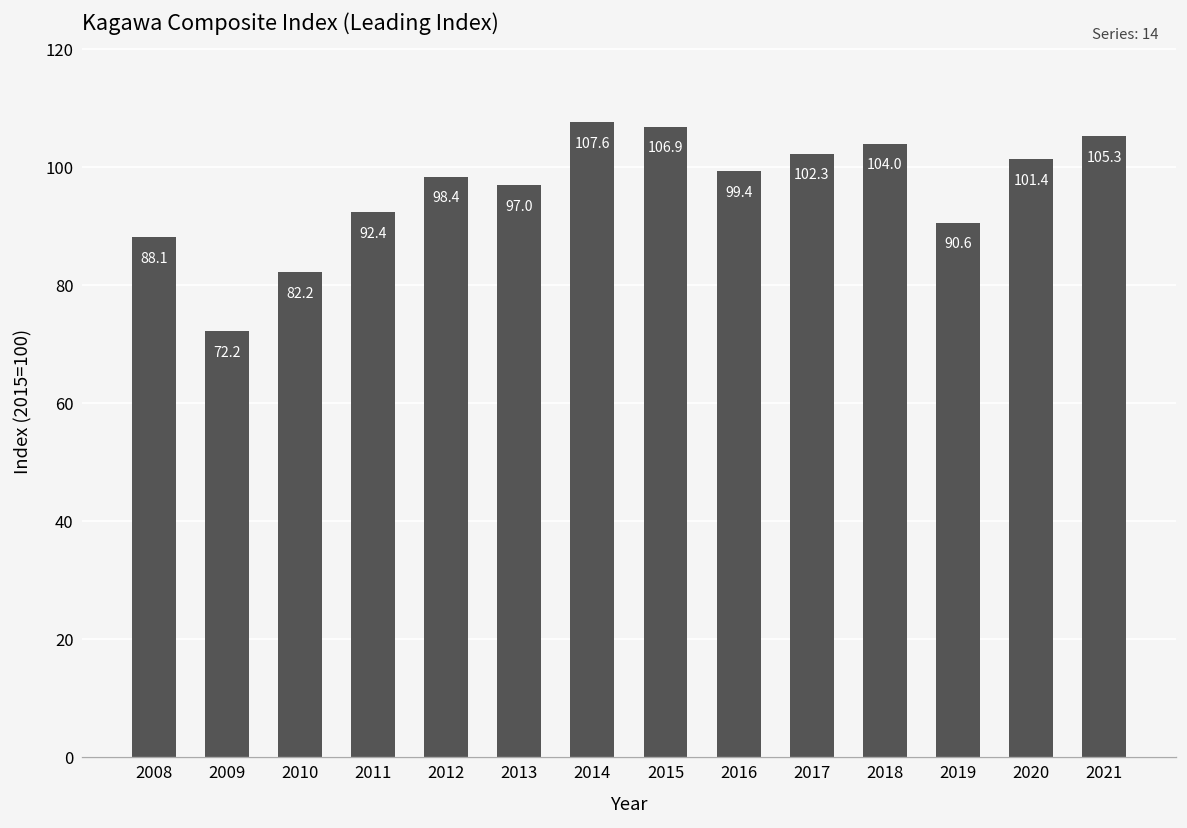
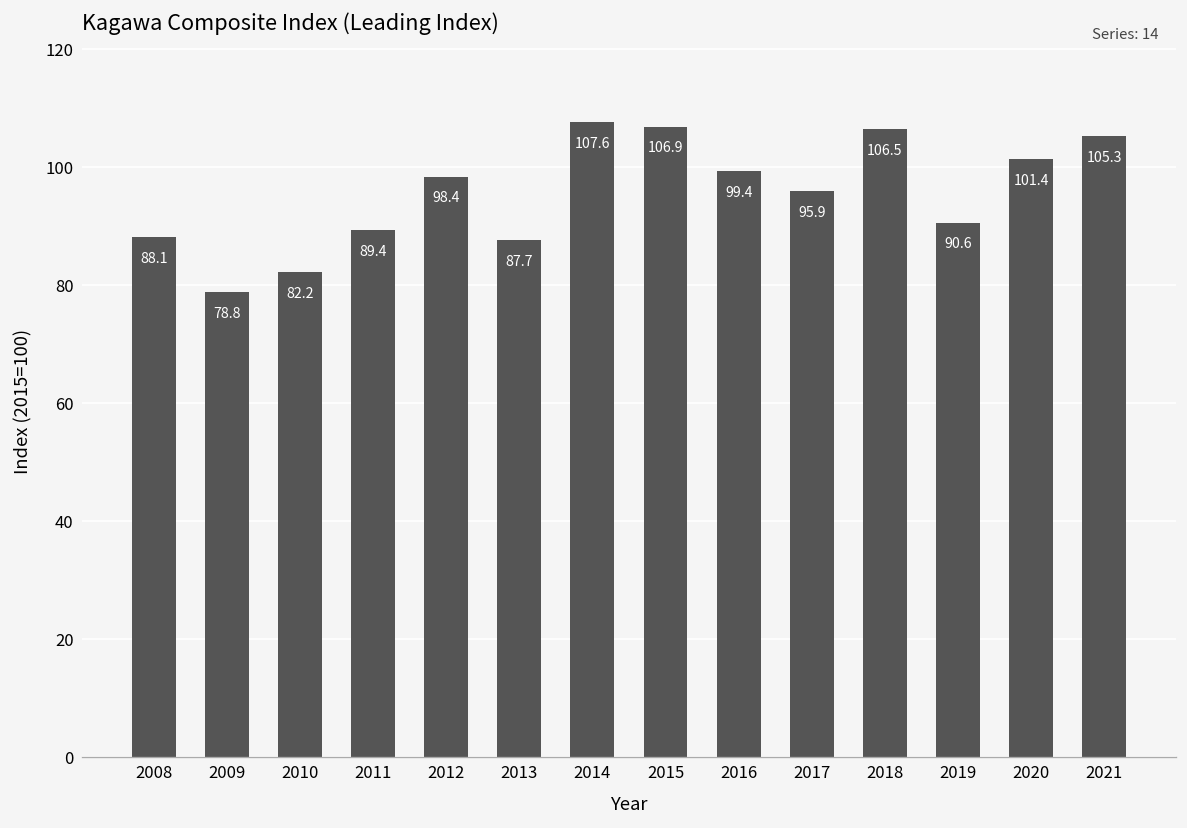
  {
    "2008": 88.1,
-   "2009": 72.2,
+   "2009": 78.8,
    "2010": 82.2,
-   "2011": 92.4,
+   "2011": 89.4,
    "2012": 98.4,
-   "2013": 97.0,
+   "2013": 87.7,
    "2014": 107.6,
    "2015": 106.9,
    "2016": 99.4,
-   "2017": 102.3,
-   "2018": 104.0,
+   "2017": 95.9,
+   "2018": 106.5,
    "2019": 90.6,
    "2020": 101.4,
    "2021": 105.3
  }
